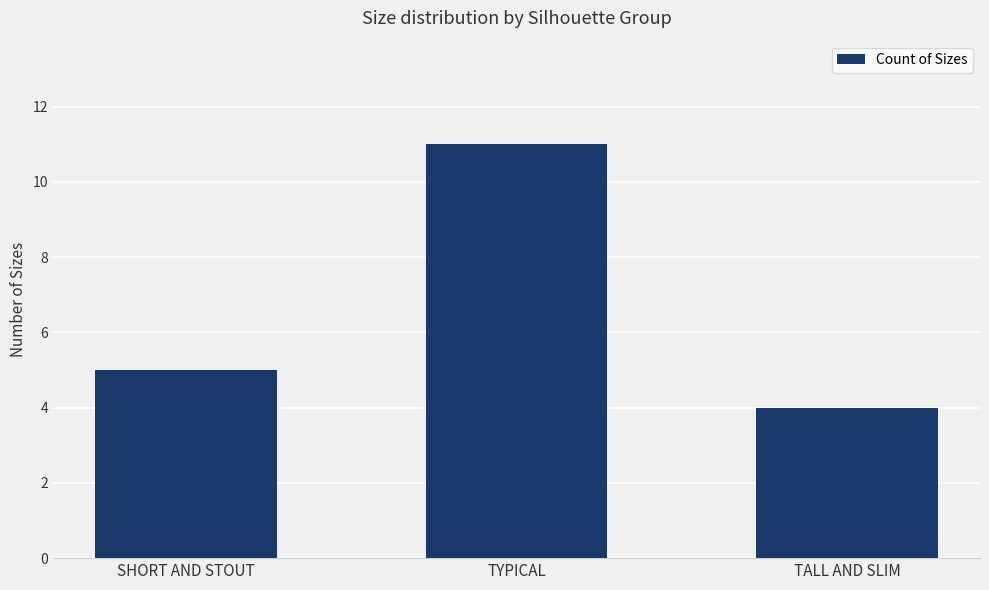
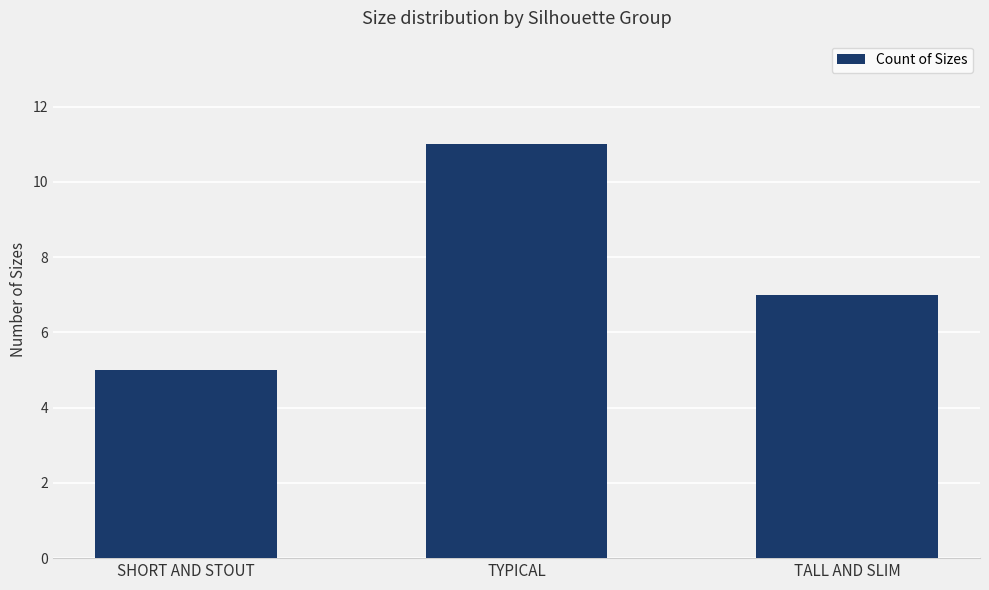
  {
    "SHORT AND STOUT": 5,
    "TYPICAL": 11,
-   "TALL AND SLIM": 4
+   "TALL AND SLIM": 7
  }
